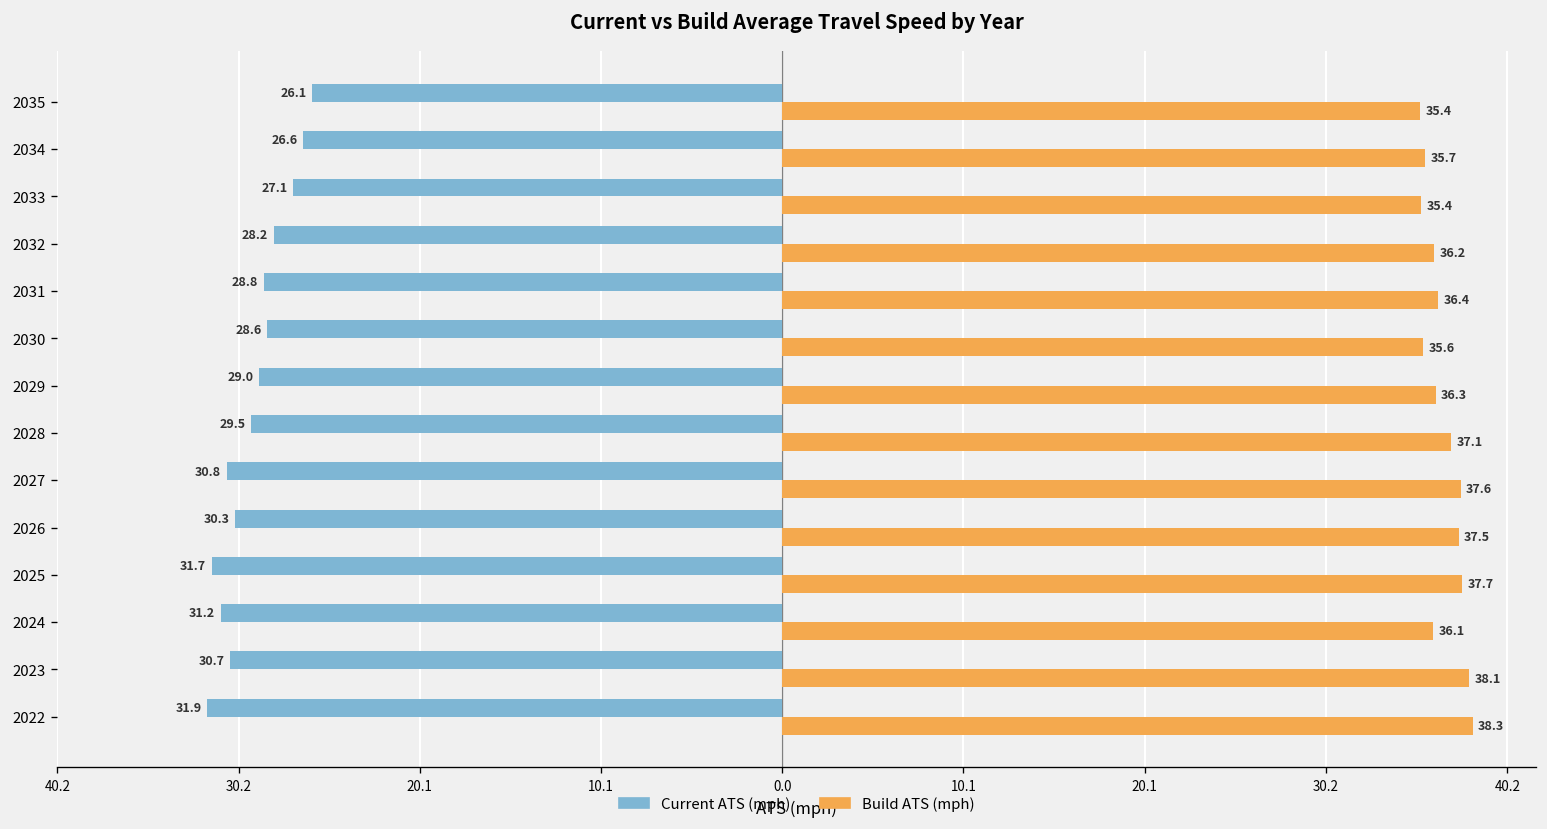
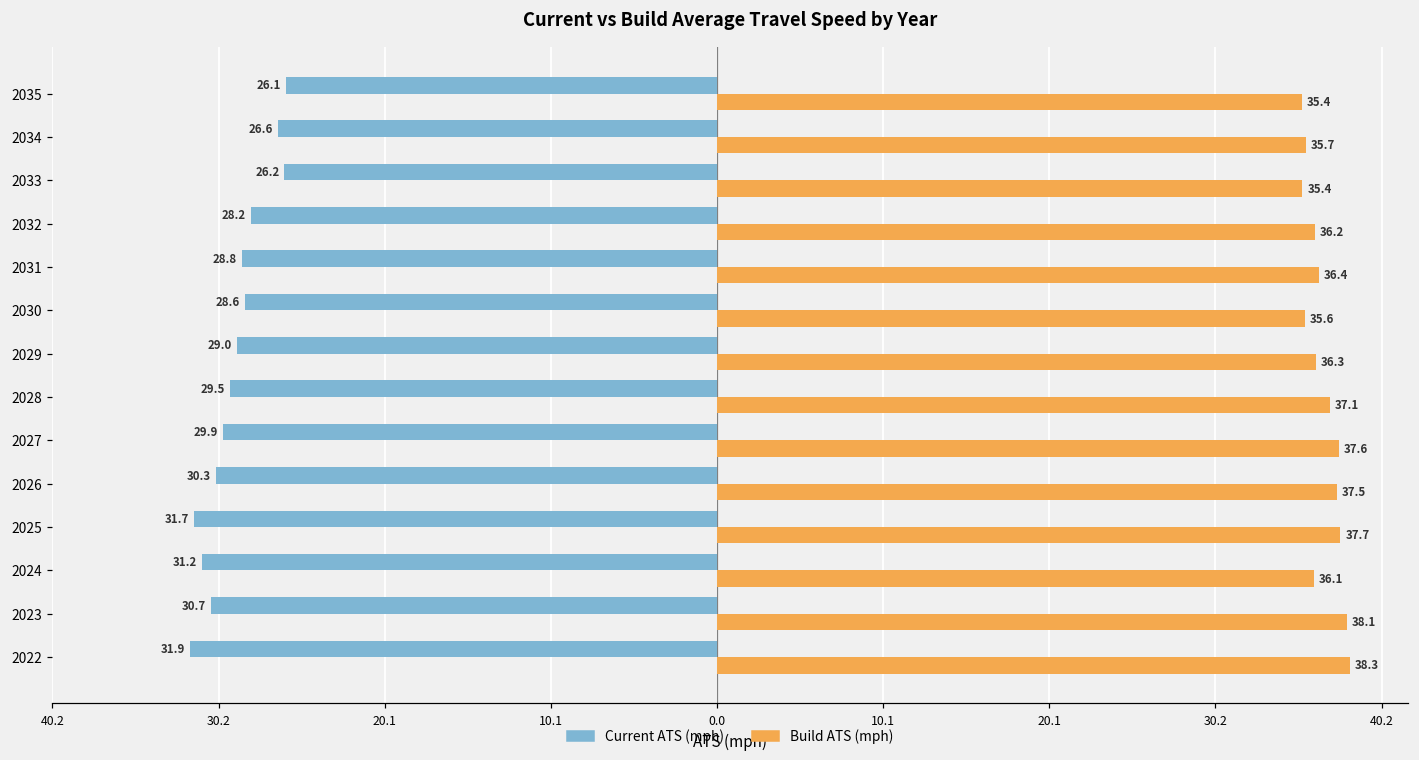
  {
    "Current ATS (mph)": {
-     "2033": 27.1,
-     "2027": 30.8
+     "2033": 26.2,
+     "2027": 29.9
    },
    "Build ATS (mph)": {
      "2035": 35.4,
      "2034": 35.7,
      "2033": 35.4,
      "2032": 36.2,
      "2031": 36.4,
      "2030": 35.6,
      "2029": 36.3,
      "2028": 37.1,
      "2027": 37.6,
      "2026": 37.5,
      "2025": 37.7,
      "2024": 36.1,
      "2023": 38.1,
      "2022": 38.3
    }
  }
